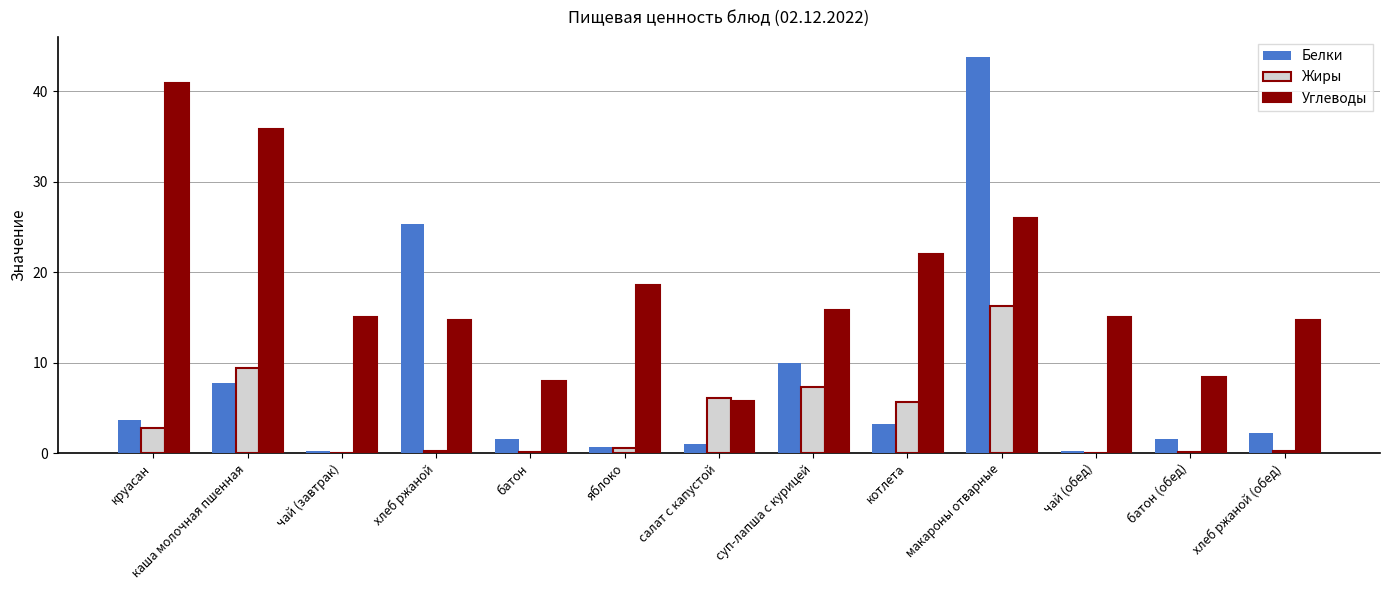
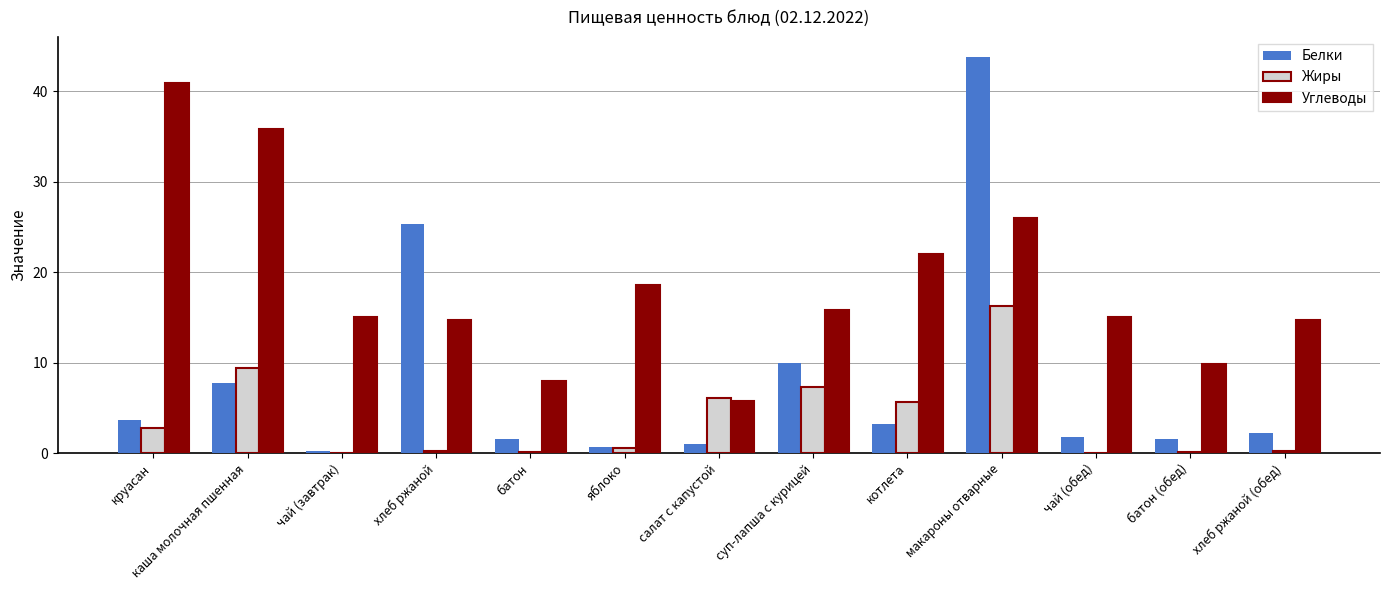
  {
    "Белки": {
      "круасан": 4,
      "каша молочная пшенная": 8,
      "хлеб ржаной": 25,
      "батон": 2,
      "яблоко": 1,
      "салат с капустой": 1,
      "суп-лапша с курицей": 10,
      "котлета": 3,
      "макароны отварные": 44,
-     "чай (обед)": 0,
+     "чай (обед)": 2,
      "батон (обед)": 2,
      "хлеб ржаной (обед)": 2
    },
    "Жиры": {
      "круасан": 3,
      "каша молочная пшенная": 9,
      "яблоко": 1,
      "салат с капустой": 6,
      "суп-лапша с курицей": 7,
      "котлета": 6,
      "макароны отварные": 16
    },
    "Углеводы": {
      "круасан": 41,
      "каша молочная пшенная": 36,
      "чай (завтрак)": 15,
      "хлеб ржаной": 15,
      "батон": 8,
      "яблоко": 19,
      "салат с капустой": 6,
      "суп-лапша с курицей": 16,
      "котлета": 22,
      "макароны отварные": 26,
      "чай (обед)": 15,
-     "батон (обед)": 8,
+     "батон (обед)": 10,
      "хлеб ржаной (обед)": 15
    }
  }
